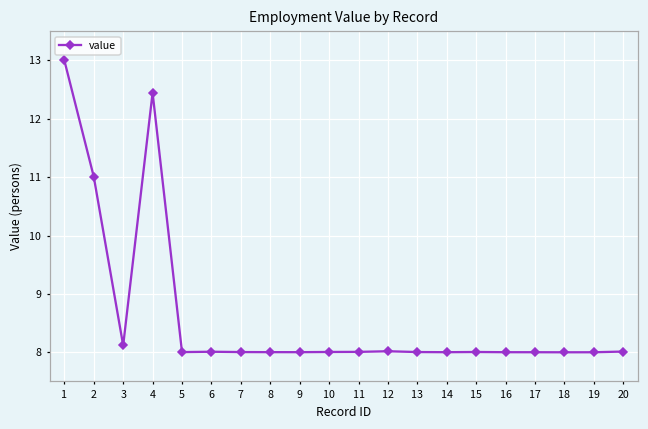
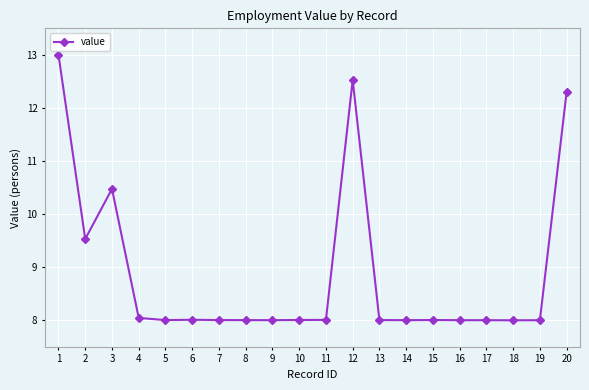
  {
    "1": 13.0,
-   "2": 11.0,
-   "3": 8.1,
-   "4": 12.4,
+   "2": 9.5,
+   "3": 10.5,
+   "4": 8.0,
    "5": 8.0,
    "6": 8.0,
    "7": 8.0,
    "8": 8.0,
    "9": 8.0,
    "10": 8.0,
    "11": 8.0,
-   "12": 8.0,
+   "12": 12.5,
    "13": 8.0,
    "14": 8.0,
    "15": 8.0,
    "16": 8.0,
    "17": 8.0,
    "18": 8.0,
    "19": 8.0,
-   "20": 8.0
+   "20": 12.3
  }
